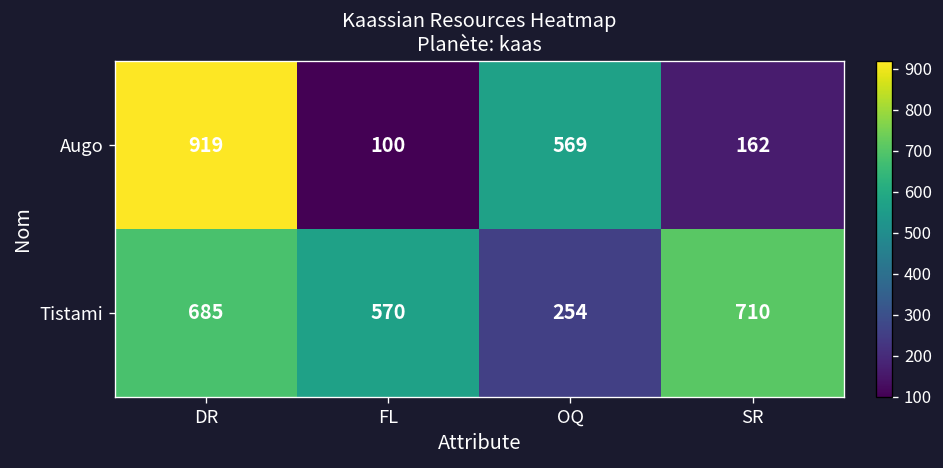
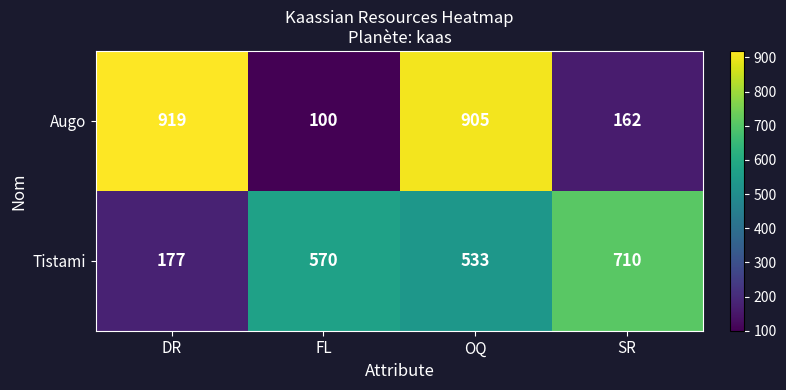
  {
    "Augo": {
      "DR": 919,
      "FL": 100,
-     "OQ": 569,
+     "OQ": 905,
      "SR": 162
    },
    "Tistami": {
-     "DR": 685,
+     "DR": 177,
      "FL": 570,
-     "OQ": 254,
+     "OQ": 533,
      "SR": 710
    }
  }
